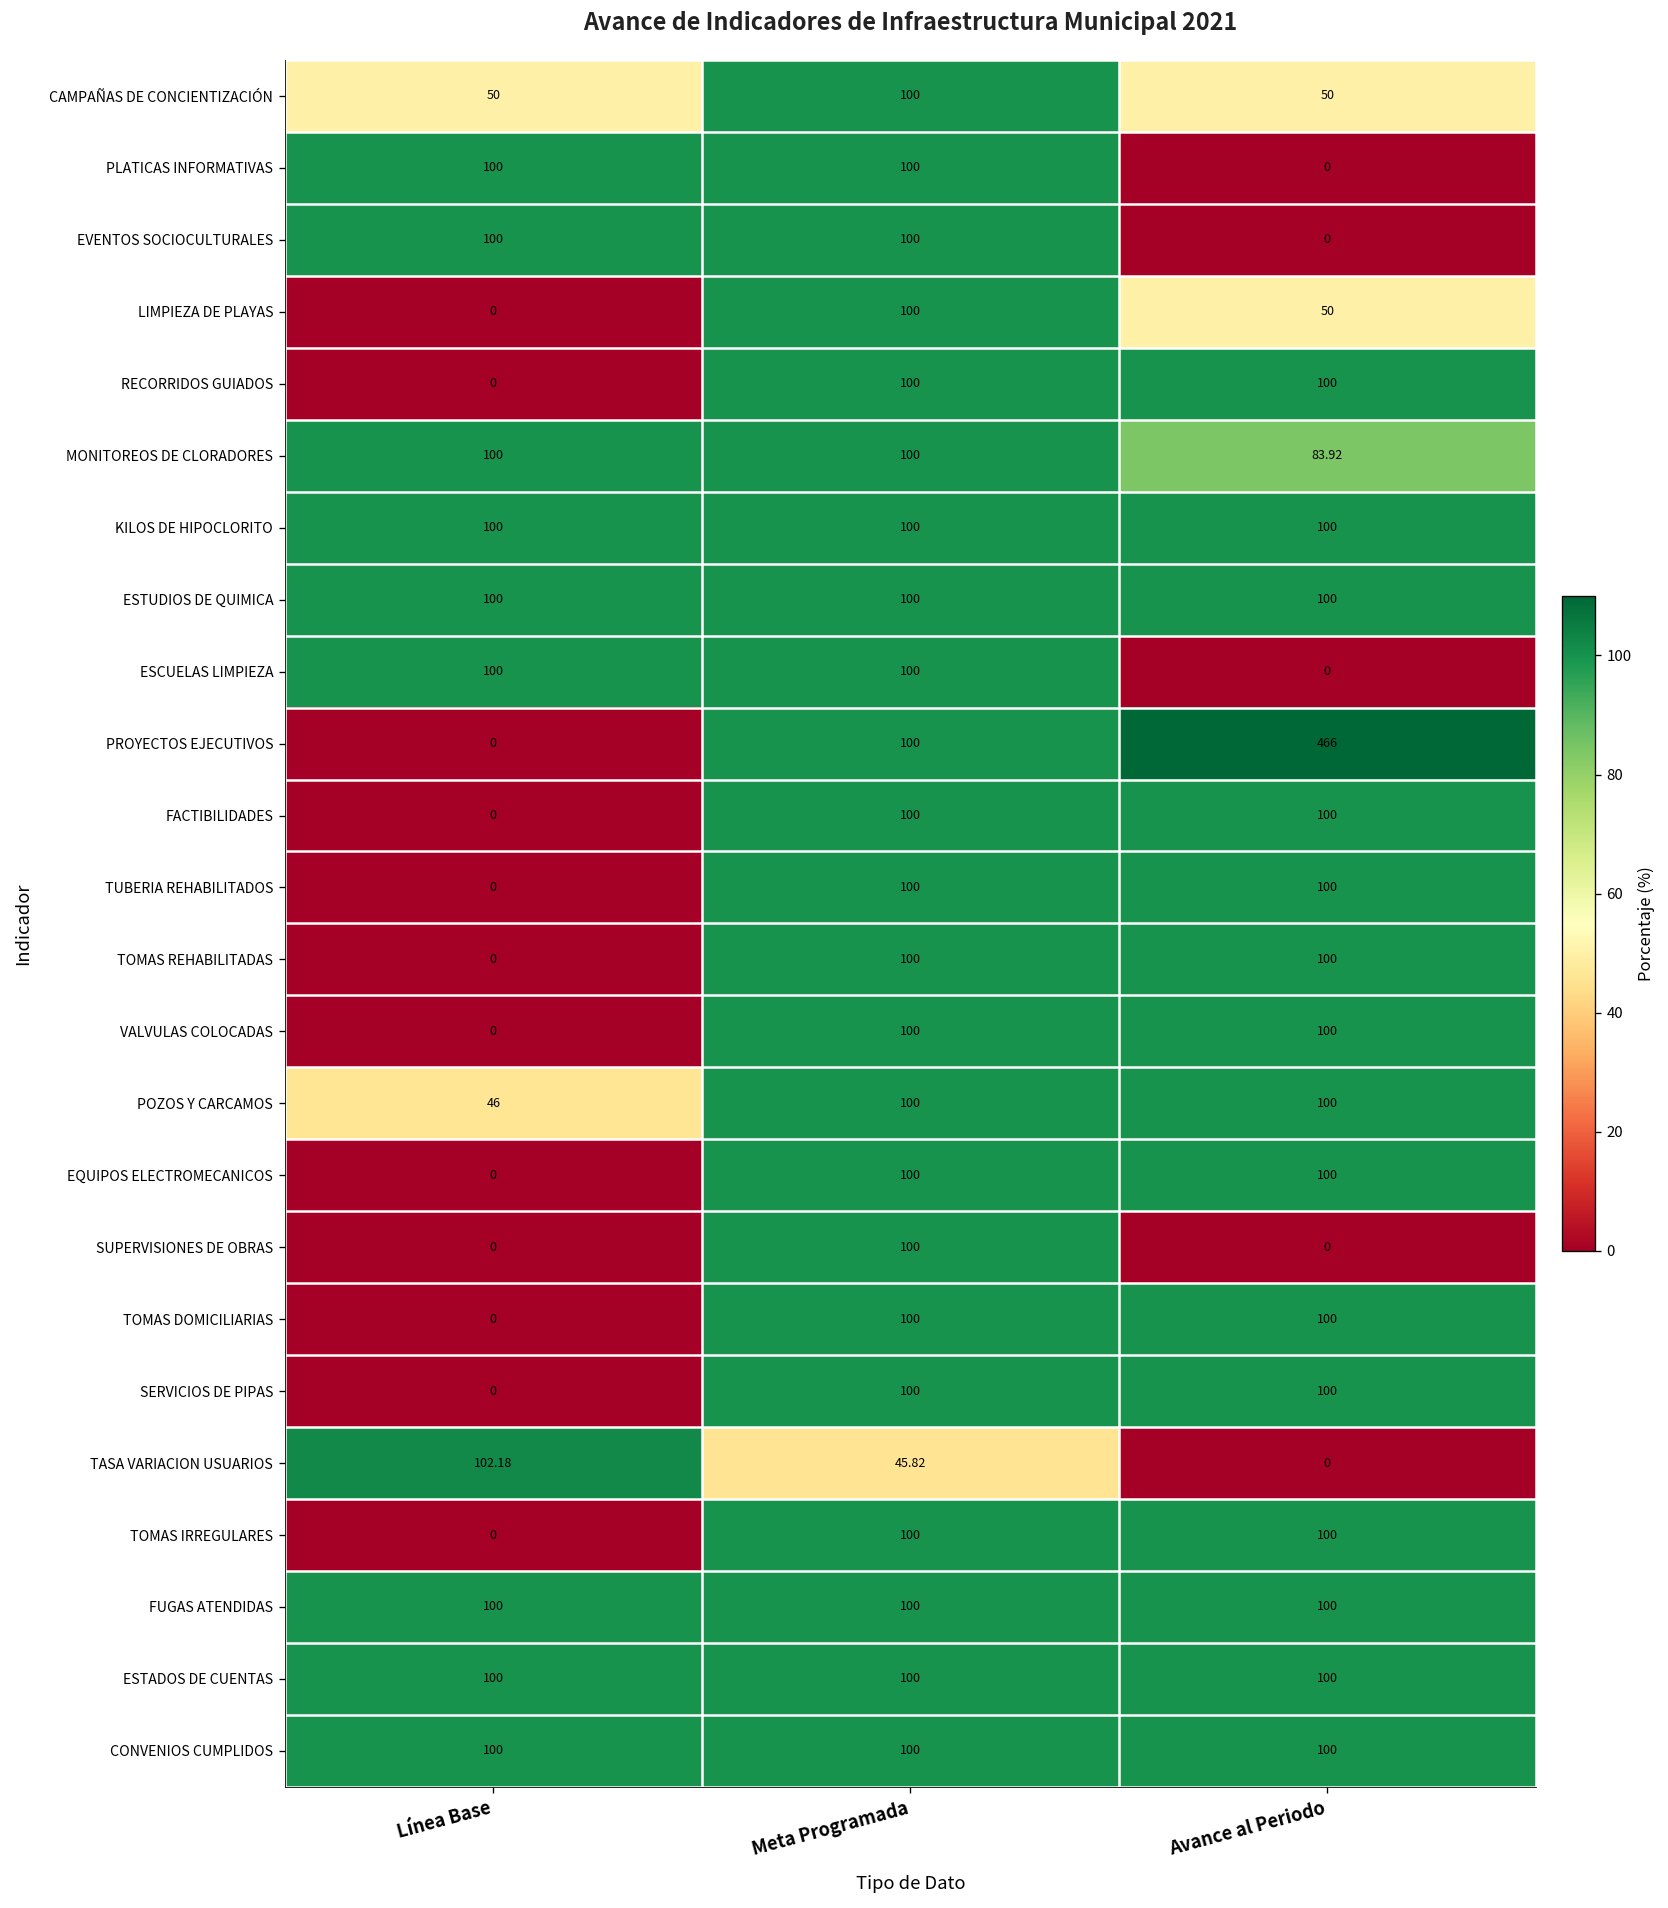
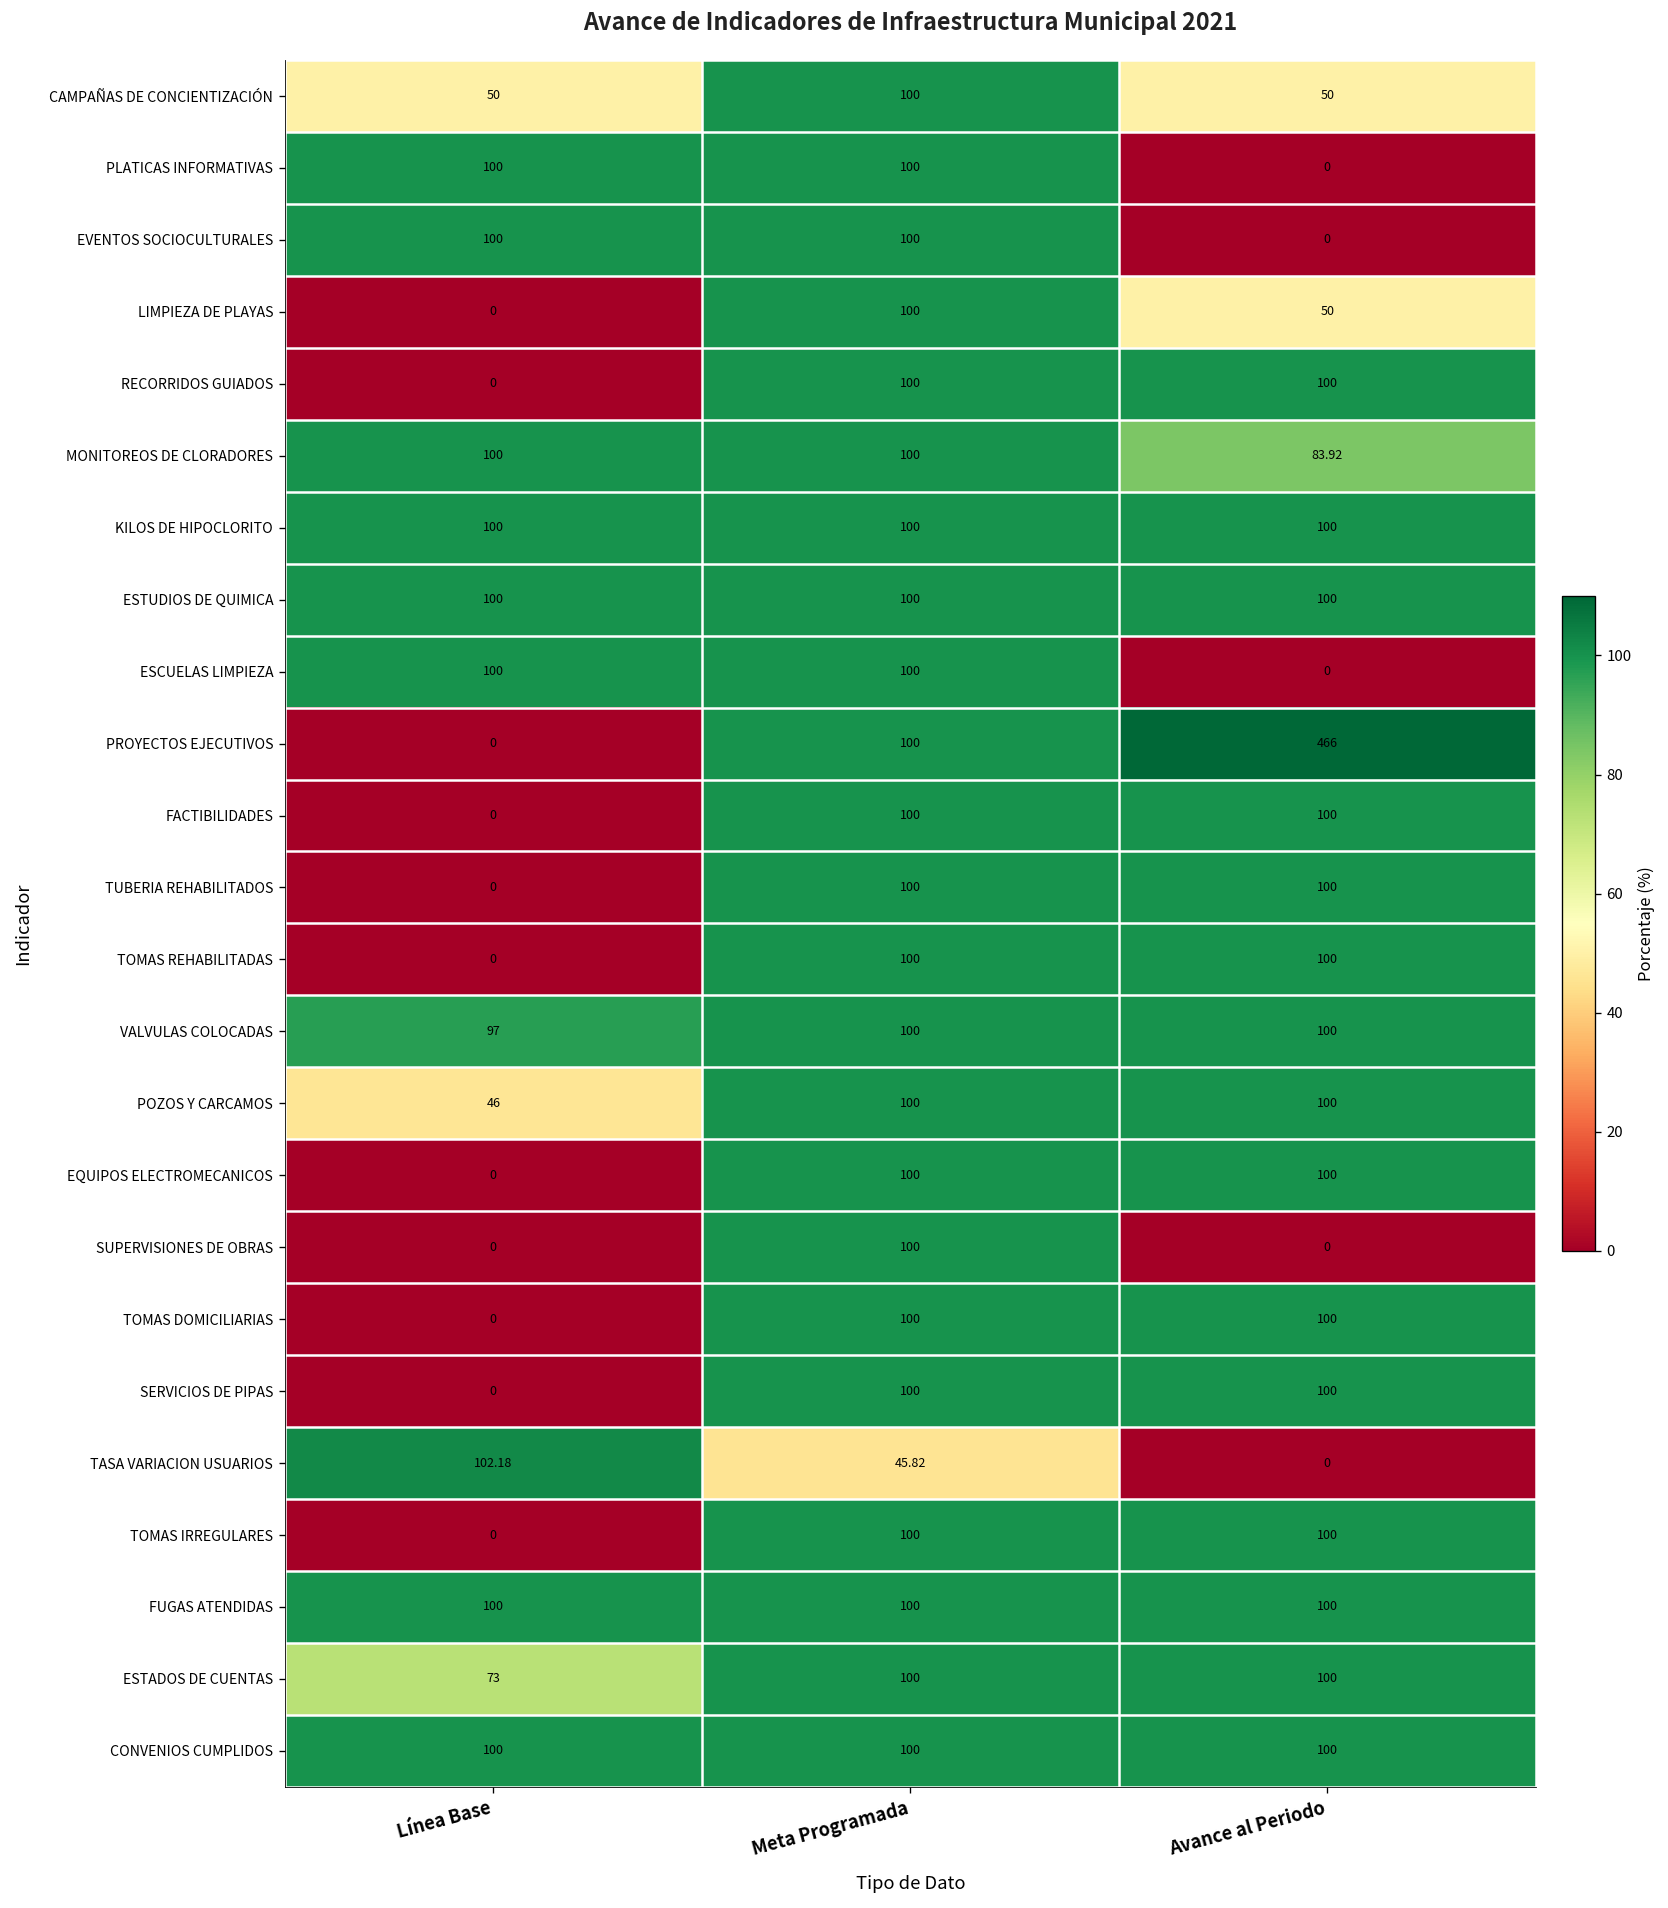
  {
    "CAMPAÑAS DE CONCIENTIZACIÓN": {
      "Línea Base": 50,
      "Meta Programada": 100,
      "Avance al Periodo": 50
    },
    "PLATICAS INFORMATIVAS": {
      "Línea Base": 100,
      "Meta Programada": 100,
      "Avance al Periodo": 0
    },
    "EVENTOS SOCIOCULTURALES": {
      "Línea Base": 100,
      "Meta Programada": 100,
      "Avance al Periodo": 0
    },
    "LIMPIEZA DE PLAYAS": {
      "Línea Base": 0,
      "Meta Programada": 100,
      "Avance al Periodo": 50
    },
    "RECORRIDOS GUIADOS": {
      "Línea Base": 0,
      "Meta Programada": 100,
      "Avance al Periodo": 100
    },
    "MONITOREOS DE CLORADORES": {
      "Línea Base": 100,
      "Meta Programada": 100,
      "Avance al Periodo": 83.92
    },
    "KILOS DE HIPOCLORITO": {
      "Línea Base": 100,
      "Meta Programada": 100,
      "Avance al Periodo": 100
    },
    "ESTUDIOS DE QUIMICA": {
      "Línea Base": 100,
      "Meta Programada": 100,
      "Avance al Periodo": 100
    },
    "ESCUELAS LIMPIEZA": {
      "Línea Base": 100,
      "Meta Programada": 100,
      "Avance al Periodo": 0
    },
    "PROYECTOS EJECUTIVOS": {
      "Línea Base": 0,
      "Meta Programada": 100,
      "Avance al Periodo": 466
    },
    "FACTIBILIDADES": {
      "Línea Base": 0,
      "Meta Programada": 100,
      "Avance al Periodo": 100
    },
    "TUBERIA REHABILITADOS": {
      "Línea Base": 0,
      "Meta Programada": 100,
      "Avance al Periodo": 100
    },
    "TOMAS REHABILITADAS": {
      "Línea Base": 0,
      "Meta Programada": 100,
      "Avance al Periodo": 100
    },
    "VALVULAS COLOCADAS": {
-     "Línea Base": 0,
+     "Línea Base": 97,
      "Meta Programada": 100,
      "Avance al Periodo": 100
    },
    "POZOS Y CARCAMOS": {
      "Línea Base": 46,
      "Meta Programada": 100,
      "Avance al Periodo": 100
    },
    "EQUIPOS ELECTROMECANICOS": {
      "Línea Base": 0,
      "Meta Programada": 100,
      "Avance al Periodo": 100
    },
    "SUPERVISIONES DE OBRAS": {
      "Línea Base": 0,
      "Meta Programada": 100,
      "Avance al Periodo": 0
    },
    "TOMAS DOMICILIARIAS": {
      "Línea Base": 0,
      "Meta Programada": 100,
      "Avance al Periodo": 100
    },
    "SERVICIOS DE PIPAS": {
      "Línea Base": 0,
      "Meta Programada": 100,
      "Avance al Periodo": 100
    },
    "TASA VARIACION USUARIOS": {
      "Línea Base": 102.18,
      "Meta Programada": 45.82,
      "Avance al Periodo": 0
    },
    "TOMAS IRREGULARES": {
      "Línea Base": 0,
      "Meta Programada": 100,
      "Avance al Periodo": 100
    },
    "FUGAS ATENDIDAS": {
      "Línea Base": 100,
      "Meta Programada": 100,
      "Avance al Periodo": 100
    },
    "ESTADOS DE CUENTAS": {
-     "Línea Base": 100,
+     "Línea Base": 73,
      "Meta Programada": 100,
      "Avance al Periodo": 100
    },
    "CONVENIOS CUMPLIDOS": {
      "Línea Base": 100,
      "Meta Programada": 100,
      "Avance al Periodo": 100
    }
  }
